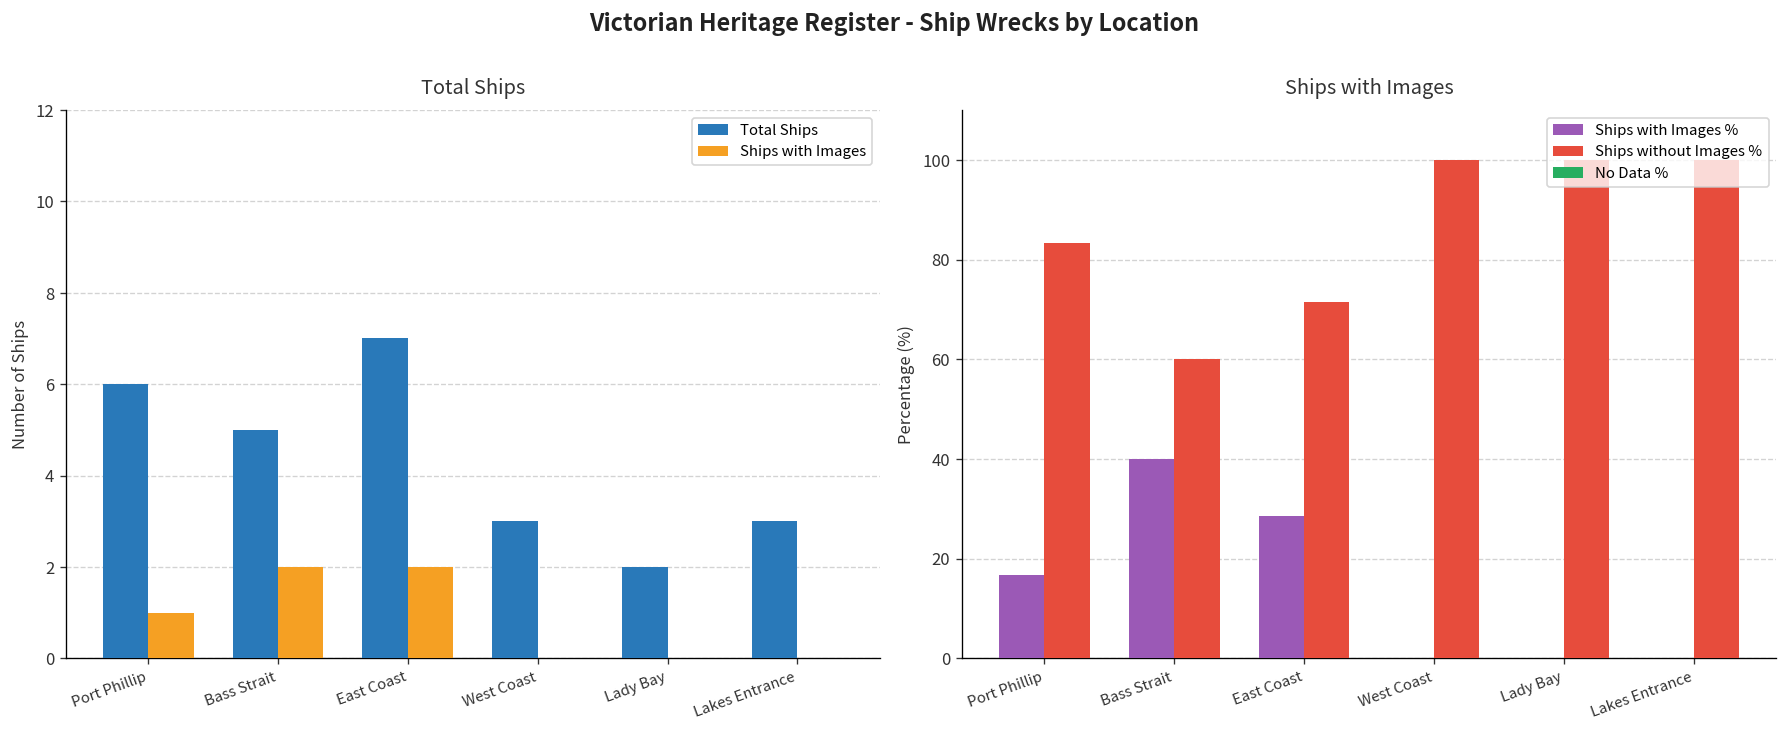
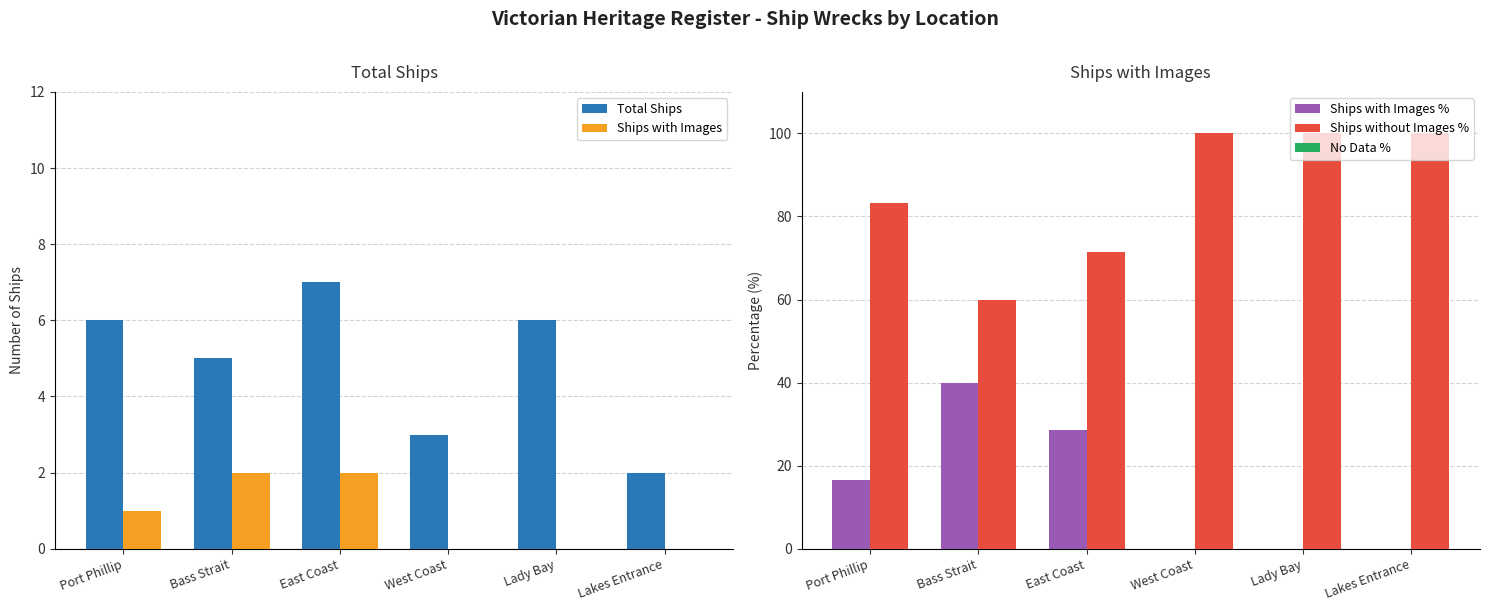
  {
    "Total Ships": {
      "Total Ships": {
        "Port Phillip": 6,
        "Bass Strait": 5,
        "East Coast": 7,
        "West Coast": 3,
-       "Lady Bay": 2,
-       "Lakes Entrance": 3
+       "Lady Bay": 6,
+       "Lakes Entrance": 2
      },
      "Ships with Images": {
        "Port Phillip": 1,
        "Bass Strait": 2,
        "East Coast": 2,
        "West Coast": 0,
        "Lady Bay": 0,
        "Lakes Entrance": 0
      }
    },
    "Ships with Images": {
      "Ships with Images %": {
        "Port Phillip": 17,
        "Bass Strait": 40,
        "East Coast": 29,
        "West Coast": 0,
        "Lady Bay": 0,
        "Lakes Entrance": 0
      },
      "Ships without Images %": {
        "Port Phillip": 83,
        "Bass Strait": 60,
        "East Coast": 71,
        "West Coast": 100
      },
      "No Data %": {
        "Port Phillip": 0,
        "Bass Strait": 0,
        "East Coast": 0,
        "West Coast": 0,
        "Lady Bay": 0,
        "Lakes Entrance": 0
      }
    }
  }
